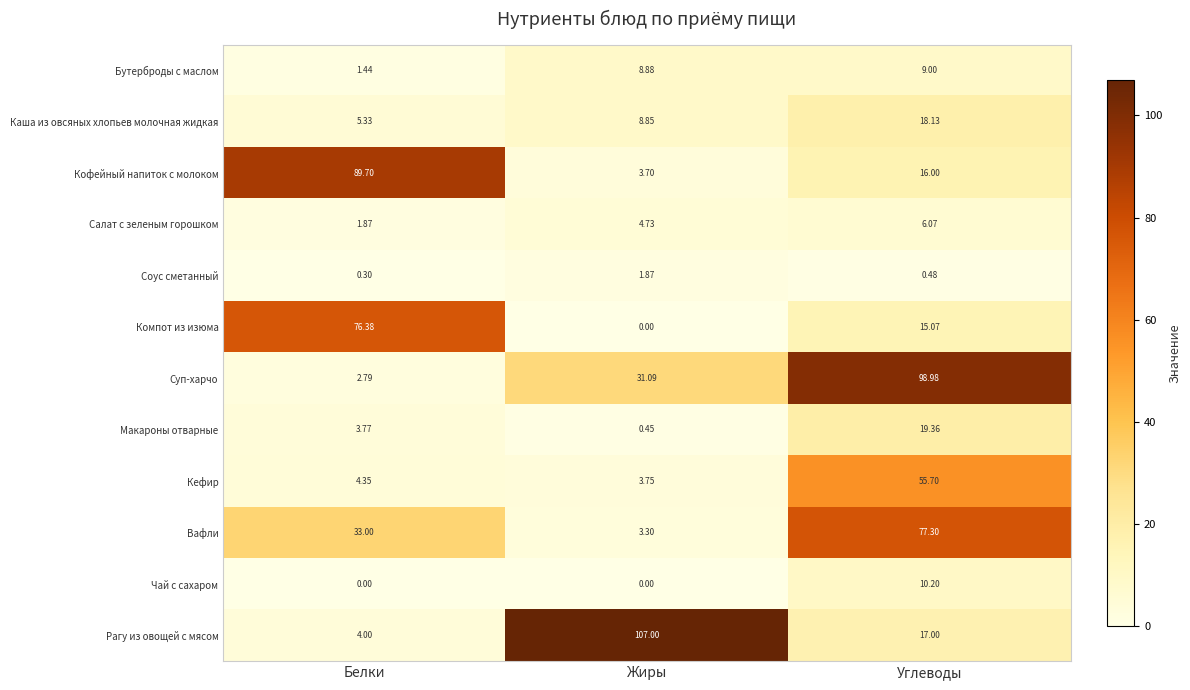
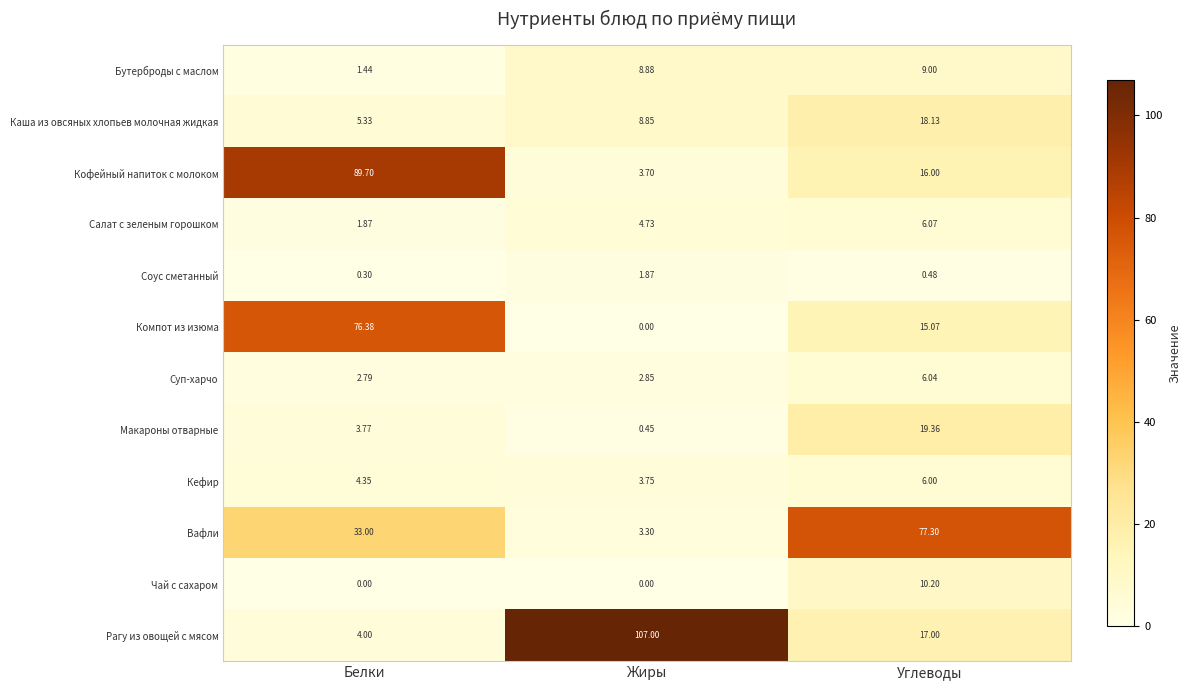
  {
    "Бутерброды с маслом": {
      "Белки": 1.44,
      "Жиры": 8.88,
      "Углеводы": 9.00
    },
    "Каша из овсяных хлопьев молочная жидкая": {
      "Белки": 5.33,
      "Жиры": 8.85,
      "Углеводы": 18.13
    },
    "Кофейный напиток с молоком": {
      "Белки": 89.70,
      "Жиры": 3.70,
      "Углеводы": 16.00
    },
    "Салат с зеленым горошком": {
      "Белки": 1.87,
      "Жиры": 4.73,
      "Углеводы": 6.07
    },
    "Соус сметанный": {
      "Белки": 0.30,
      "Жиры": 1.87,
      "Углеводы": 0.48
    },
    "Компот из изюма": {
      "Белки": 76.38,
      "Жиры": 0.00,
      "Углеводы": 15.07
    },
    "Суп-харчо": {
      "Белки": 2.79,
-     "Жиры": 31.09,
-     "Углеводы": 98.98
+     "Жиры": 2.85,
+     "Углеводы": 6.04
    },
    "Макароны отварные": {
      "Белки": 3.77,
      "Жиры": 0.45,
      "Углеводы": 19.36
    },
    "Кефир": {
      "Белки": 4.35,
      "Жиры": 3.75,
-     "Углеводы": 55.70
+     "Углеводы": 6.00
    },
    "Вафли": {
      "Белки": 33.00,
      "Жиры": 3.30,
      "Углеводы": 77.30
    },
    "Чай с сахаром": {
      "Белки": 0.00,
      "Жиры": 0.00,
      "Углеводы": 10.20
    },
    "Рагу из овощей с мясом": {
      "Белки": 4.00,
      "Жиры": 107.00,
      "Углеводы": 17.00
    }
  }
